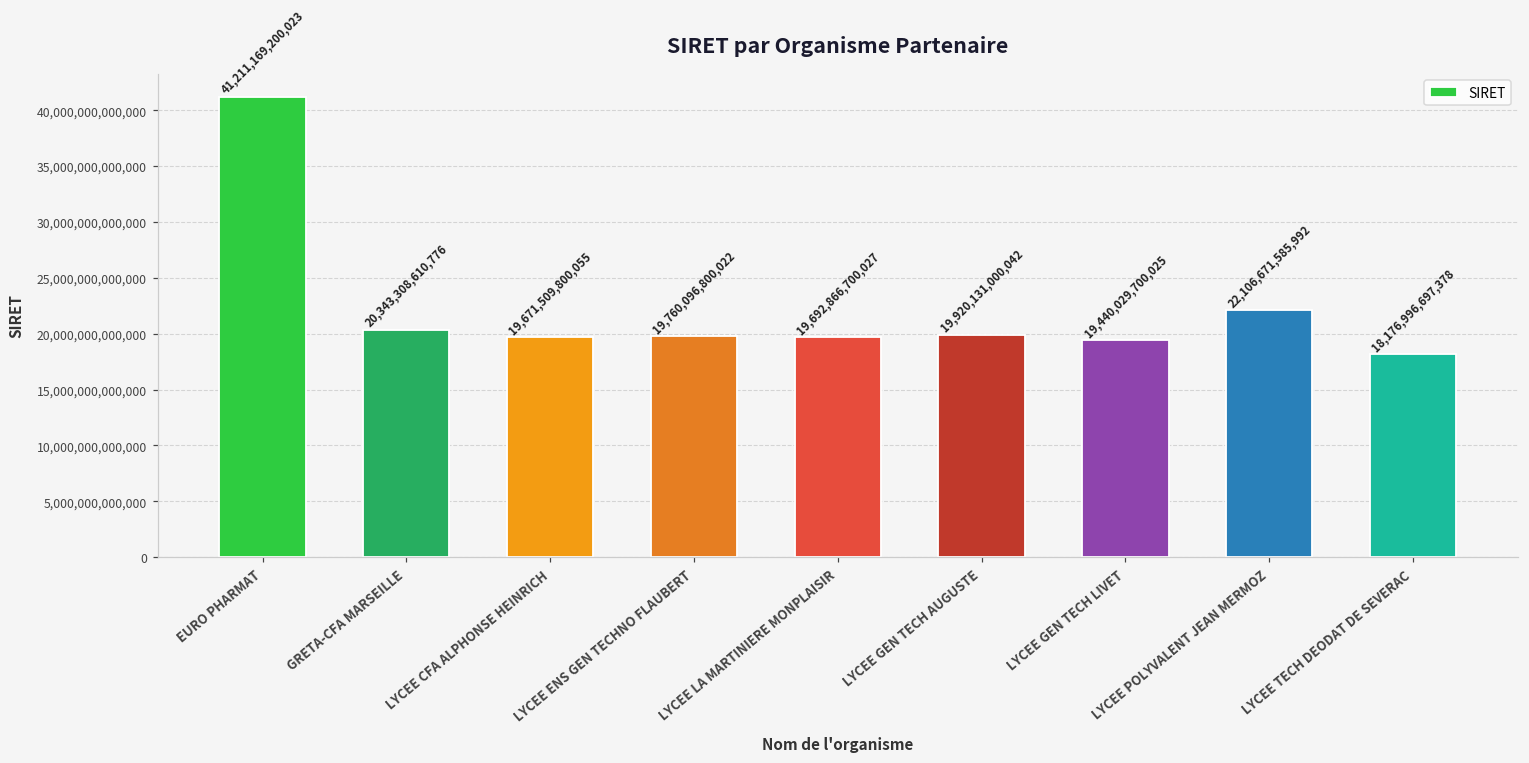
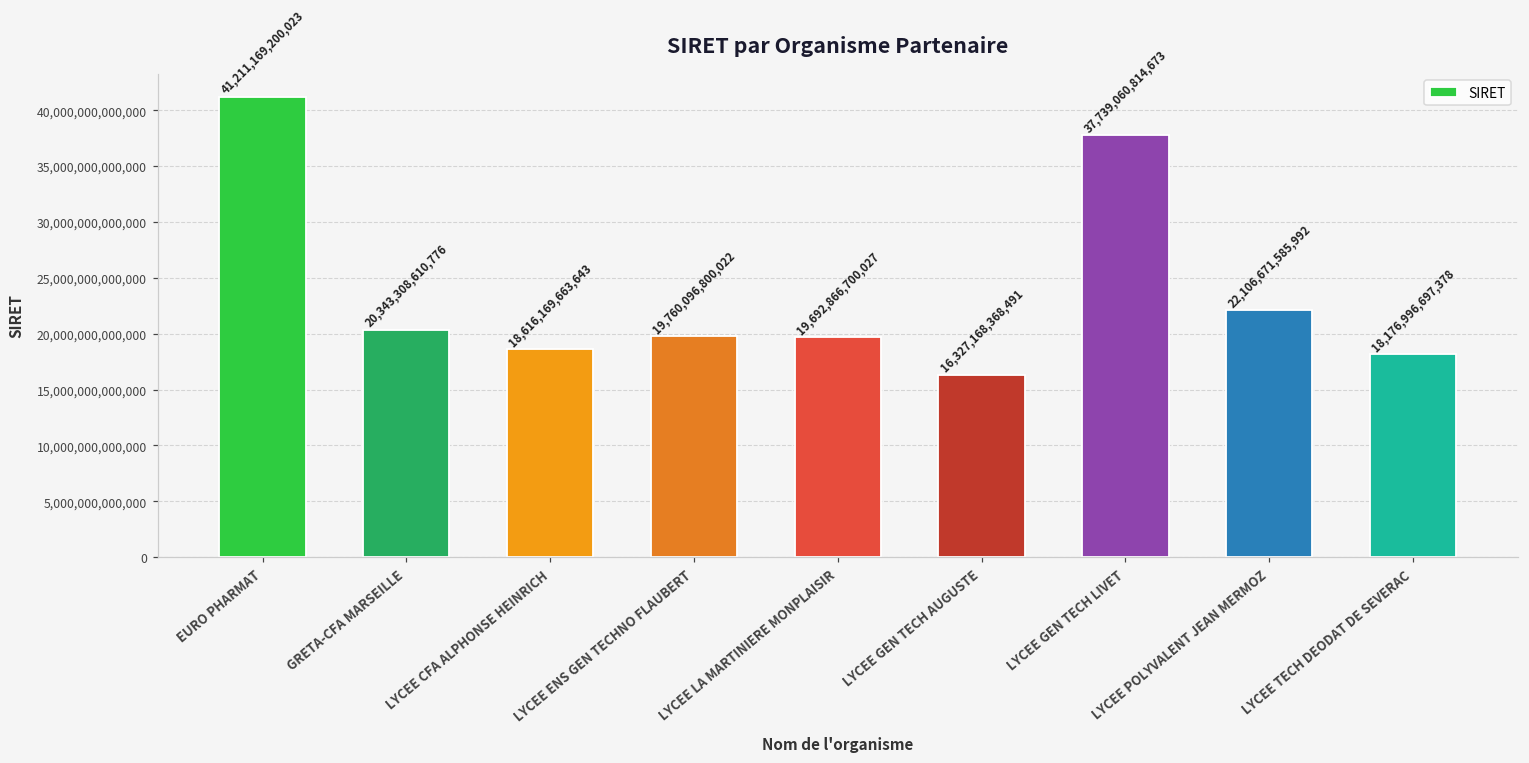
  {
    "EURO PHARMAT": "41,211,169,200,023",
    "GRETA-CFA MARSEILLE": "20,343,308,610,776",
-   "LYCEE CFA ALPHONSE HEINRICH": "19,671,509,800,055",
+   "LYCEE CFA ALPHONSE HEINRICH": "18,616,169,663,643",
    "LYCEE ENS GEN TECHNO FLAUBERT": "19,760,096,800,022",
    "LYCEE LA MARTINIERE MONPLAISIR": "19,692,866,700,027",
-   "LYCEE GEN TECH AUGUSTE": "19,920,131,000,042",
-   "LYCEE GEN TECH LIVET": "19,440,029,700,025",
+   "LYCEE GEN TECH AUGUSTE": "16,327,168,368,491",
+   "LYCEE GEN TECH LIVET": "37,739,060,814,673",
    "LYCEE POLYVALENT JEAN MERMOZ": "22,106,671,585,992",
    "LYCEE TECH DEODAT DE SEVERAC": "18,176,996,697,378"
  }
